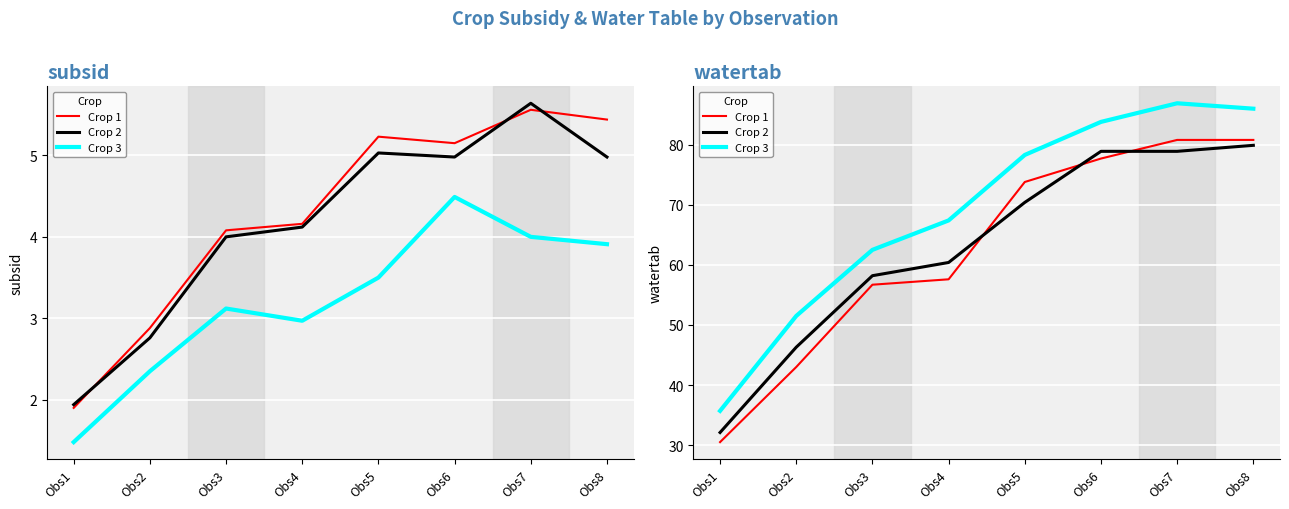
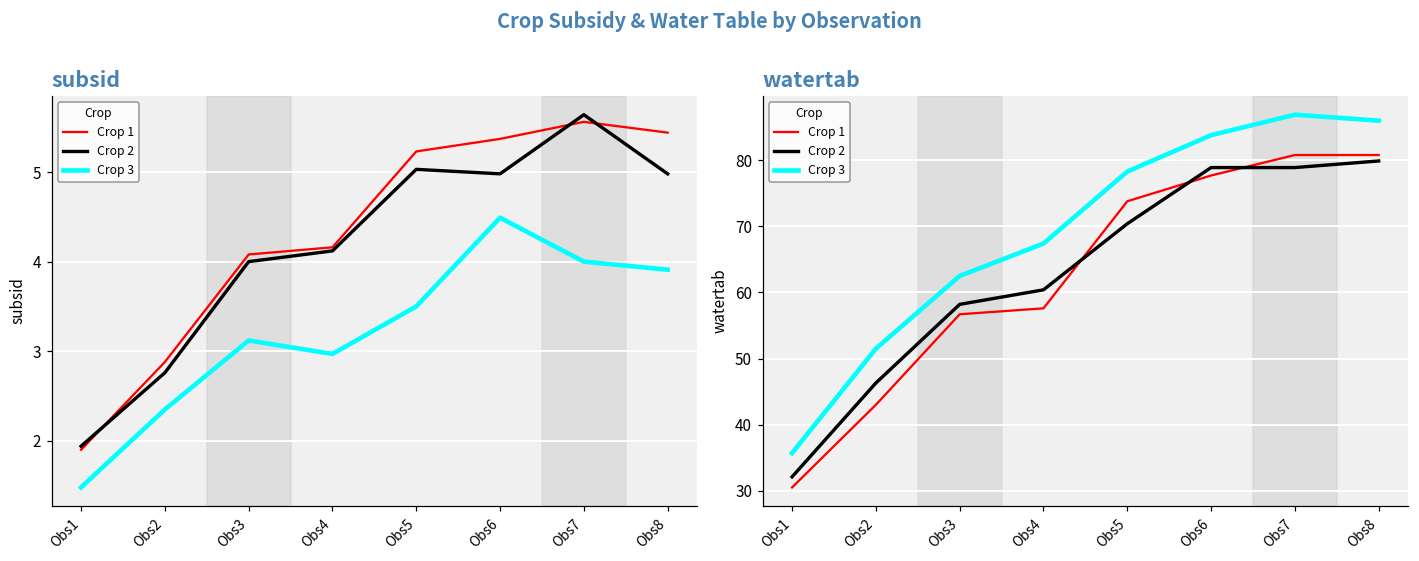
  {
    "subsid": {
      "Crop 1": {
        "Obs1": 1.9,
        "Obs2": 2.9,
        "Obs3": 4.1,
        "Obs4": 4.2,
        "Obs5": 5.2,
-       "Obs6": 5.2,
+       "Obs6": 5.4,
        "Obs7": 5.6,
        "Obs8": 5.4
      },
      "Crop 2": {
        "Obs1": 1.9,
        "Obs2": 2.8,
        "Obs3": 4.0,
        "Obs4": 4.1,
        "Obs5": 5.0,
        "Obs6": 5.0,
        "Obs7": 5.6,
        "Obs8": 5.0
      },
      "Crop 3": {
        "Obs1": 1.5,
        "Obs2": 2.4,
        "Obs3": 3.1,
        "Obs4": 3.0,
        "Obs5": 3.5,
        "Obs6": 4.5,
        "Obs7": 4.0,
        "Obs8": 3.9
      }
    },
    "watertab": {
      "Crop 1": {
        "Obs1": 31,
        "Obs2": 43,
        "Obs3": 57,
        "Obs4": 58,
        "Obs5": 74,
        "Obs6": 78,
        "Obs7": 81,
        "Obs8": 81
      },
      "Crop 2": {
        "Obs1": 32,
        "Obs2": 46,
        "Obs3": 58,
        "Obs4": 60,
        "Obs5": 70,
        "Obs6": 79,
        "Obs7": 79,
        "Obs8": 80
      },
      "Crop 3": {
        "Obs1": 36,
        "Obs2": 52,
        "Obs3": 63,
        "Obs4": 67,
        "Obs5": 78,
        "Obs6": 84,
        "Obs7": 87,
        "Obs8": 86
      }
    }
  }
